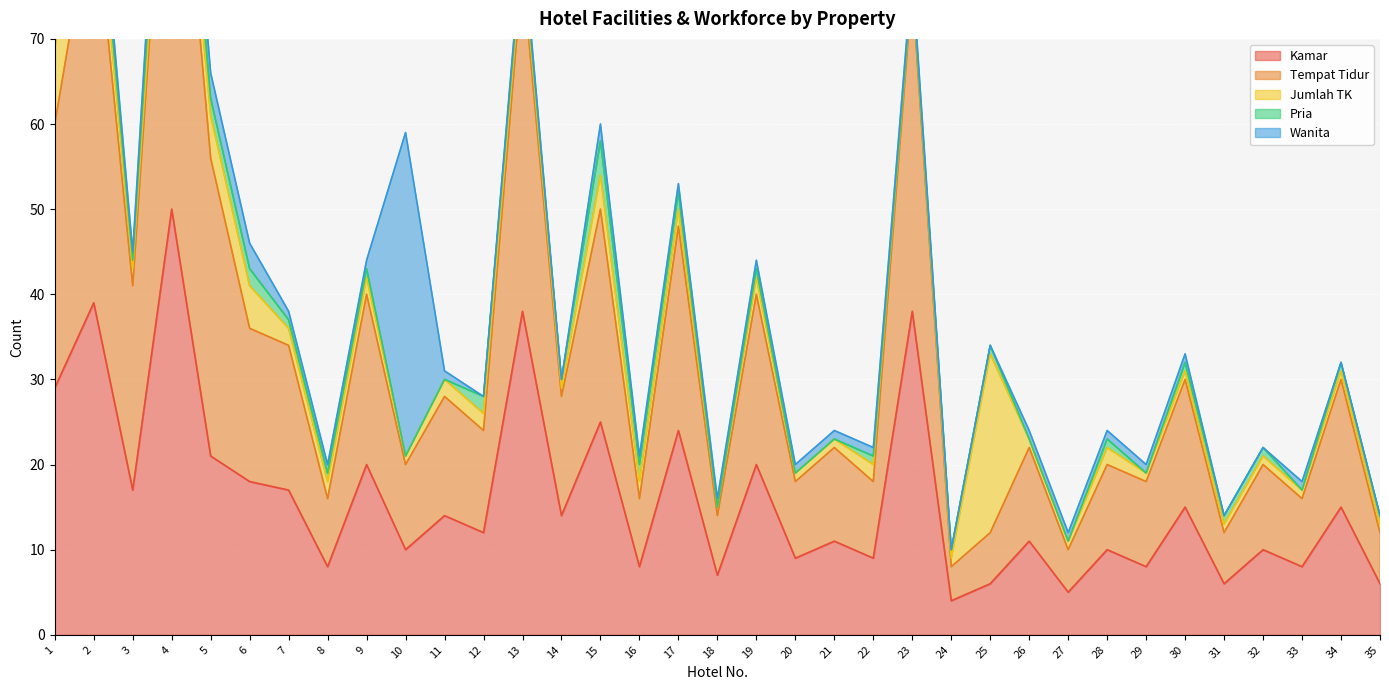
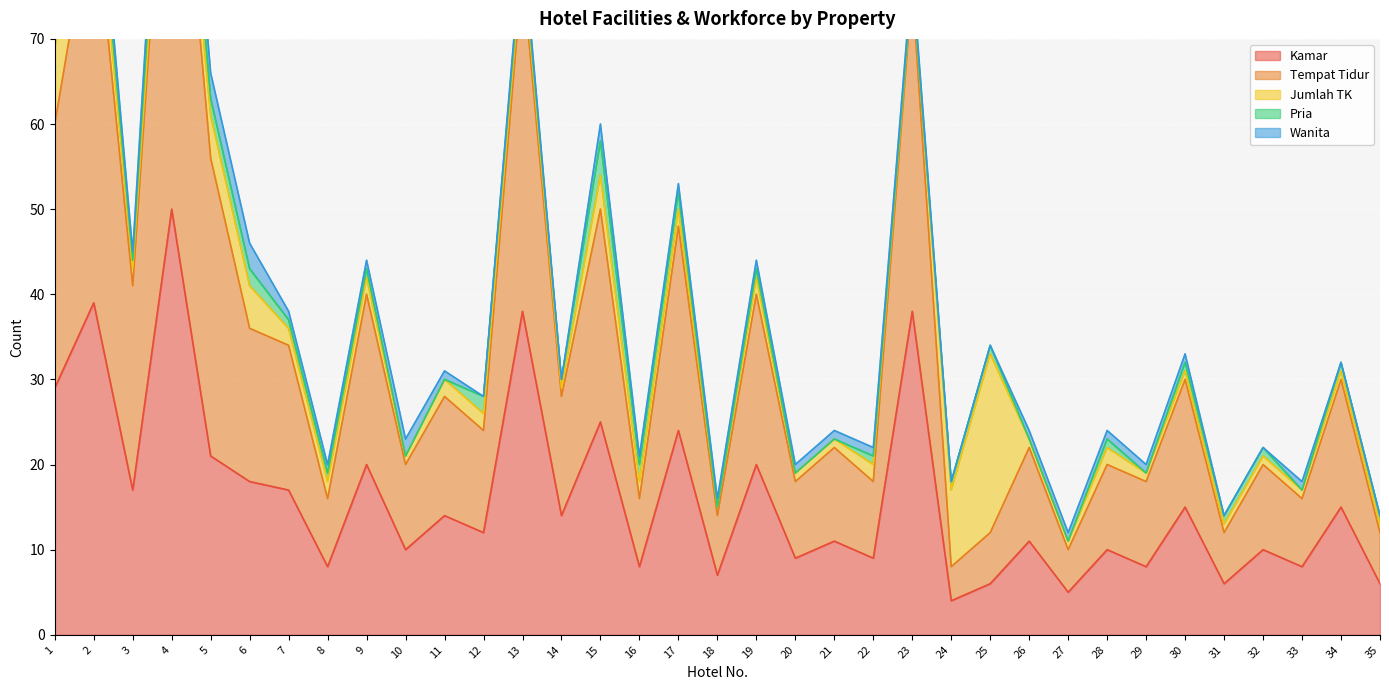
  {
    "Jumlah TK": {
      "1": 9,
      "3": 2,
      "5": 5,
      "6": 5,
      "7": 2,
      "8": 2,
      "9": 2,
      "12": 2,
      "14": 1,
      "15": 4,
      "16": 2,
      "17": 2,
      "19": 2,
      "22": 2,
-     "24": 1,
+     "24": 9,
      "25": 21,
      "28": 2,
      "30": 1,
      "31": 1,
      "32": 1,
      "34": 1,
      "35": 1
    },
    "Pria": {
      "3": 1,
      "5": 2,
      "6": 2,
      "7": 1,
      "8": 1,
      "9": 1,
      "15": 4,
      "16": 2,
      "17": 2,
      "19": 1,
      "22": 1,
      "28": 1,
      "30": 1
    },
    "Wanita": {
      "3": 1,
      "5": 3,
      "6": 3,
      "7": 1,
      "8": 1,
      "9": 1,
-     "10": 38,
+     "10": 2,
      "11": 1,
      "15": 2,
      "16": 1,
      "17": 1,
      "18": 1,
      "19": 1,
      "20": 1,
      "21": 1,
      "22": 1,
      "26": 1,
      "27": 1,
      "28": 1,
      "29": 1,
      "30": 1,
      "33": 1
    }
  }
